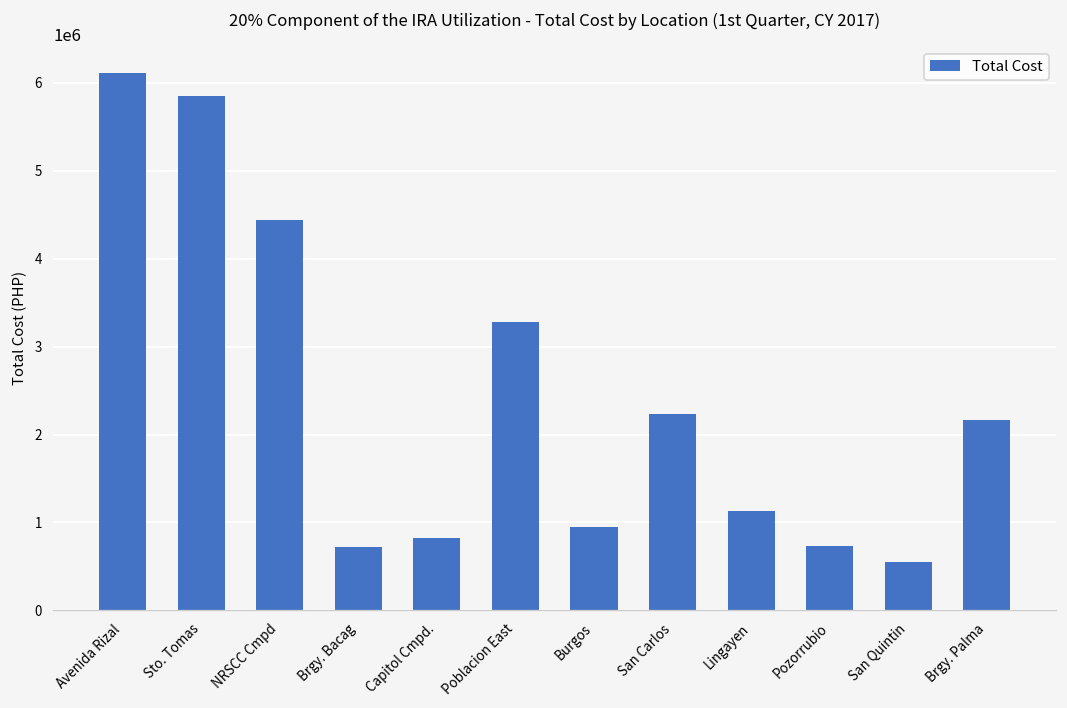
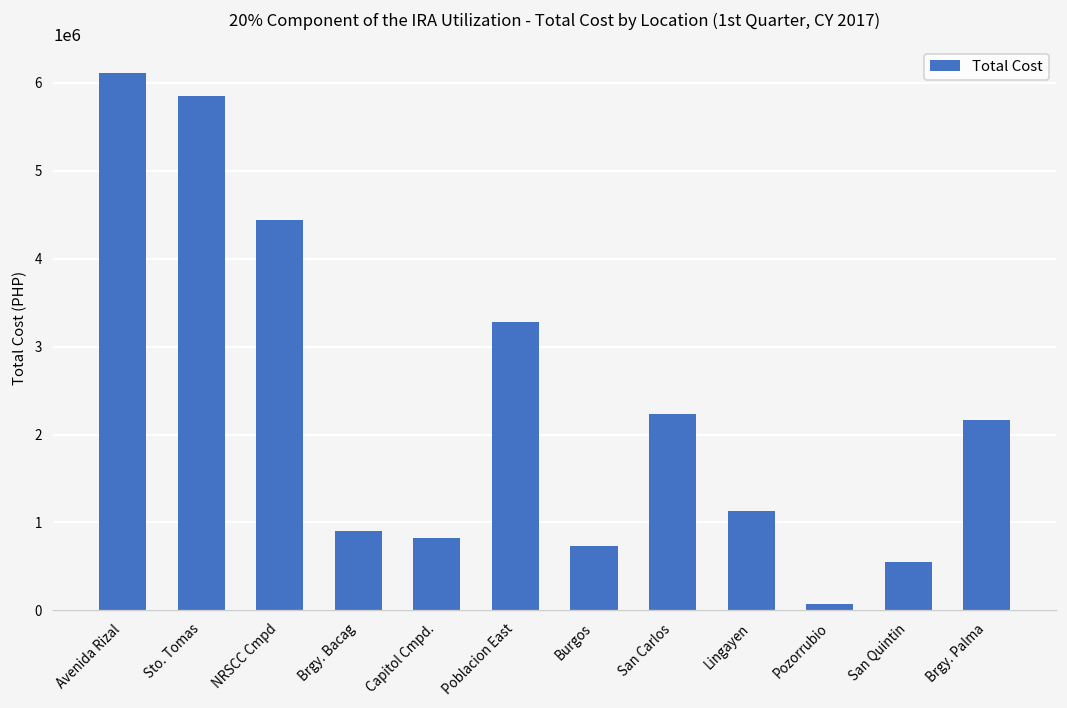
  {
    "Avenida Rizal": 6100000,
    "Sto. Tomas": 5900000,
    "NRSCC Cmpd": 4400000,
-   "Brgy. Bacag": 700000,
+   "Brgy. Bacag": 900000,
    "Capitol Cmpd.": 800000,
    "Poblacion East": 3300000,
-   "Burgos": 1000000,
+   "Burgos": 700000,
    "San Carlos": 2200000,
    "Lingayen": 1100000,
-   "Pozorrubio": 700000,
+   "Pozorrubio": 100000,
    "San Quintin": 600000,
    "Brgy. Palma": 2200000
  }
